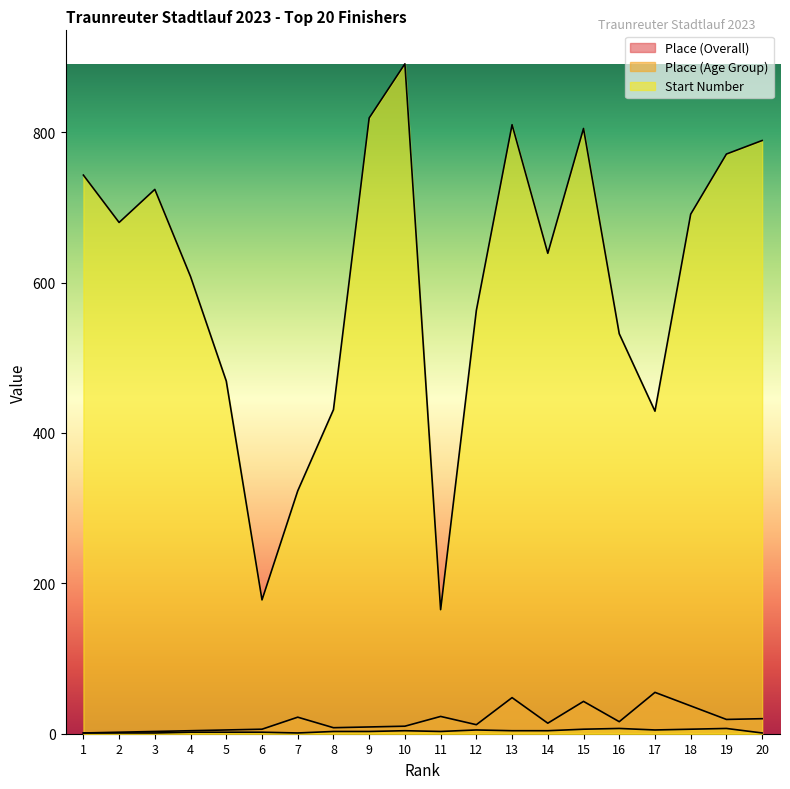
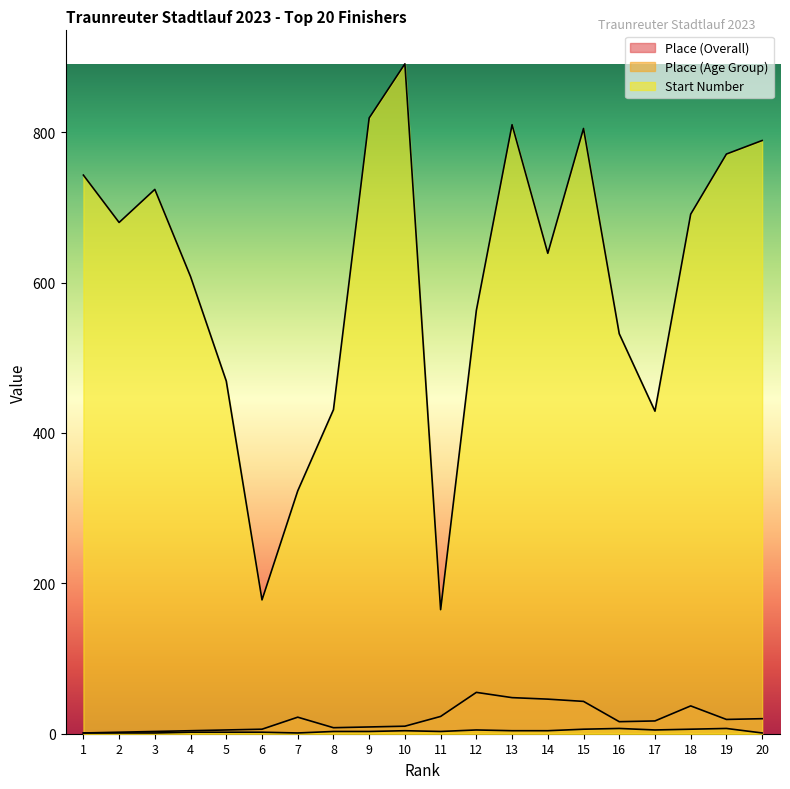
  {
    "Place (Overall)": {
      "6": 10,
      "7": 20,
      "8": 10,
      "9": 10,
      "10": 10,
      "11": 20,
-     "12": 10,
+     "12": 60,
      "13": 50,
-     "14": 10,
+     "14": 50,
      "15": 40,
      "16": 20,
-     "17": 60,
+     "17": 20,
      "18": 40,
      "19": 20,
      "20": 20
    }
  }
